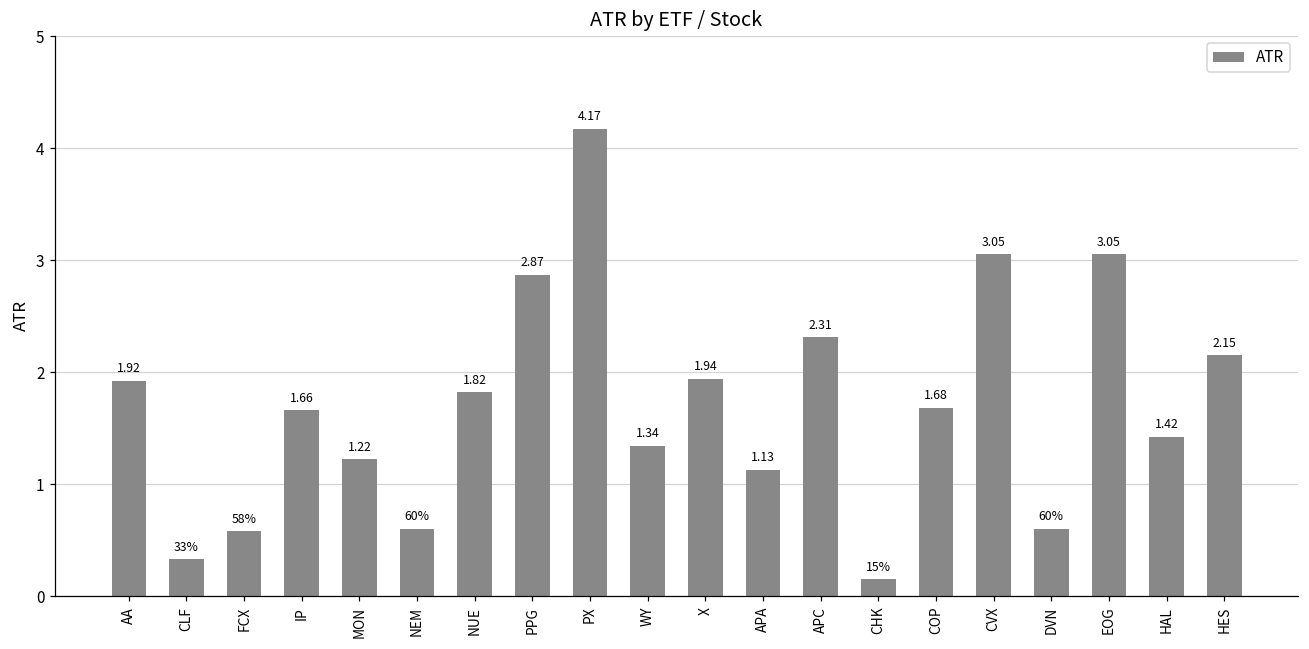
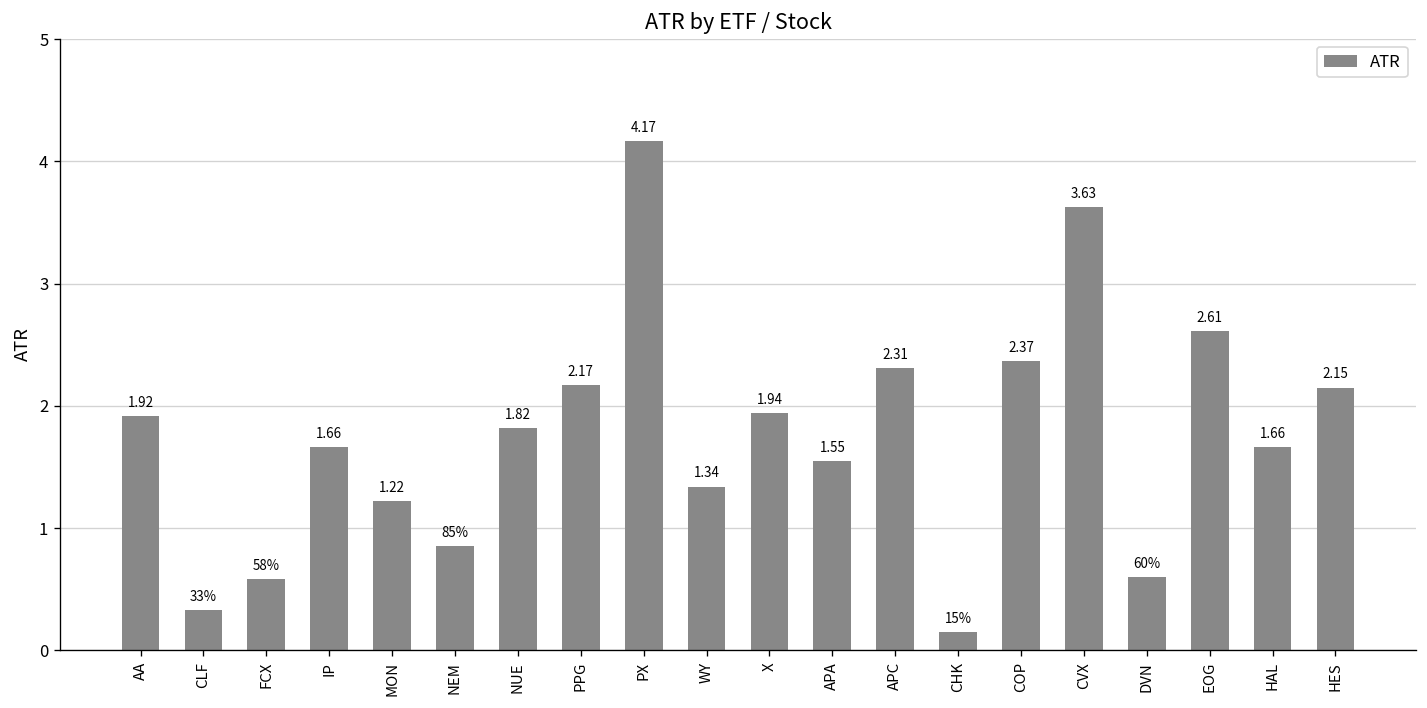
  {
    "AA": "1.92",
    "CLF": "33%",
    "FCX": "58%",
    "IP": "1.66",
    "MON": "1.22",
-   "NEM": "60%",
+   "NEM": "85%",
    "NUE": "1.82",
-   "PPG": "2.87",
+   "PPG": "2.17",
    "PX": "4.17",
    "WY": "1.34",
    "X": "1.94",
-   "APA": "1.13",
+   "APA": "1.55",
    "APC": "2.31",
    "CHK": "15%",
-   "COP": "1.68",
-   "CVX": "3.05",
+   "COP": "2.37",
+   "CVX": "3.63",
    "DVN": "60%",
-   "EOG": "3.05",
-   "HAL": "1.42",
+   "EOG": "2.61",
+   "HAL": "1.66",
    "HES": "2.15"
  }
